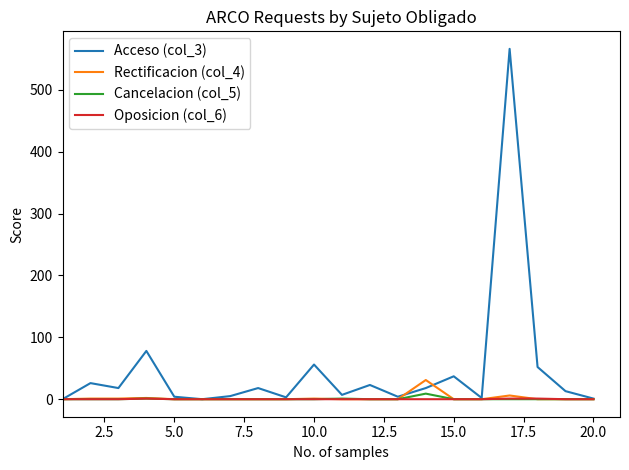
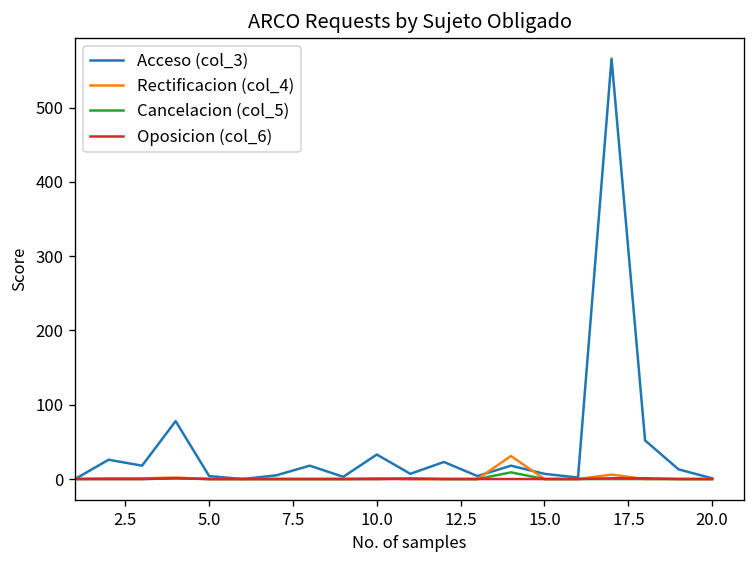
  {
    "Acceso (col_3)": {
-     "10.0": 60,
-     "15.0": 40
+     "10.0": 30,
+     "15.0": 10
    }
  }
